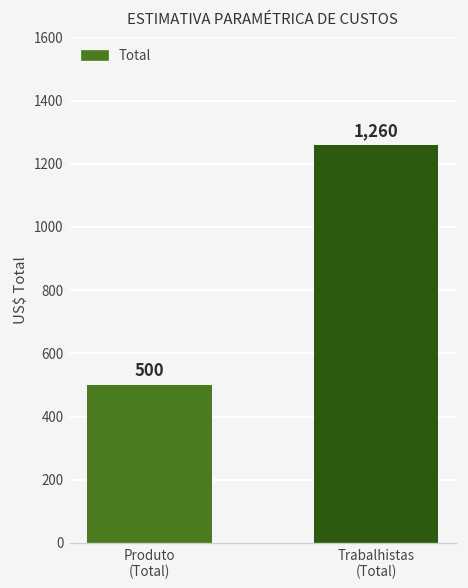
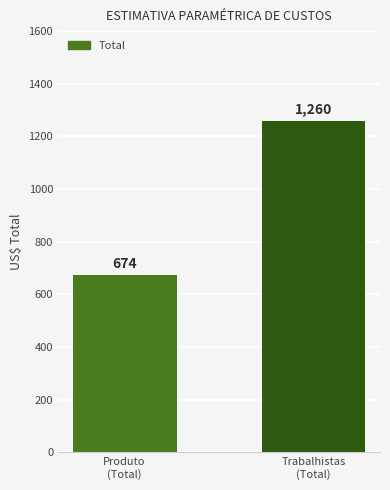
  {
-   "Produto (Total)": "500",
+   "Produto (Total)": "674",
    "Trabalhistas (Total)": "1,260"
  }
